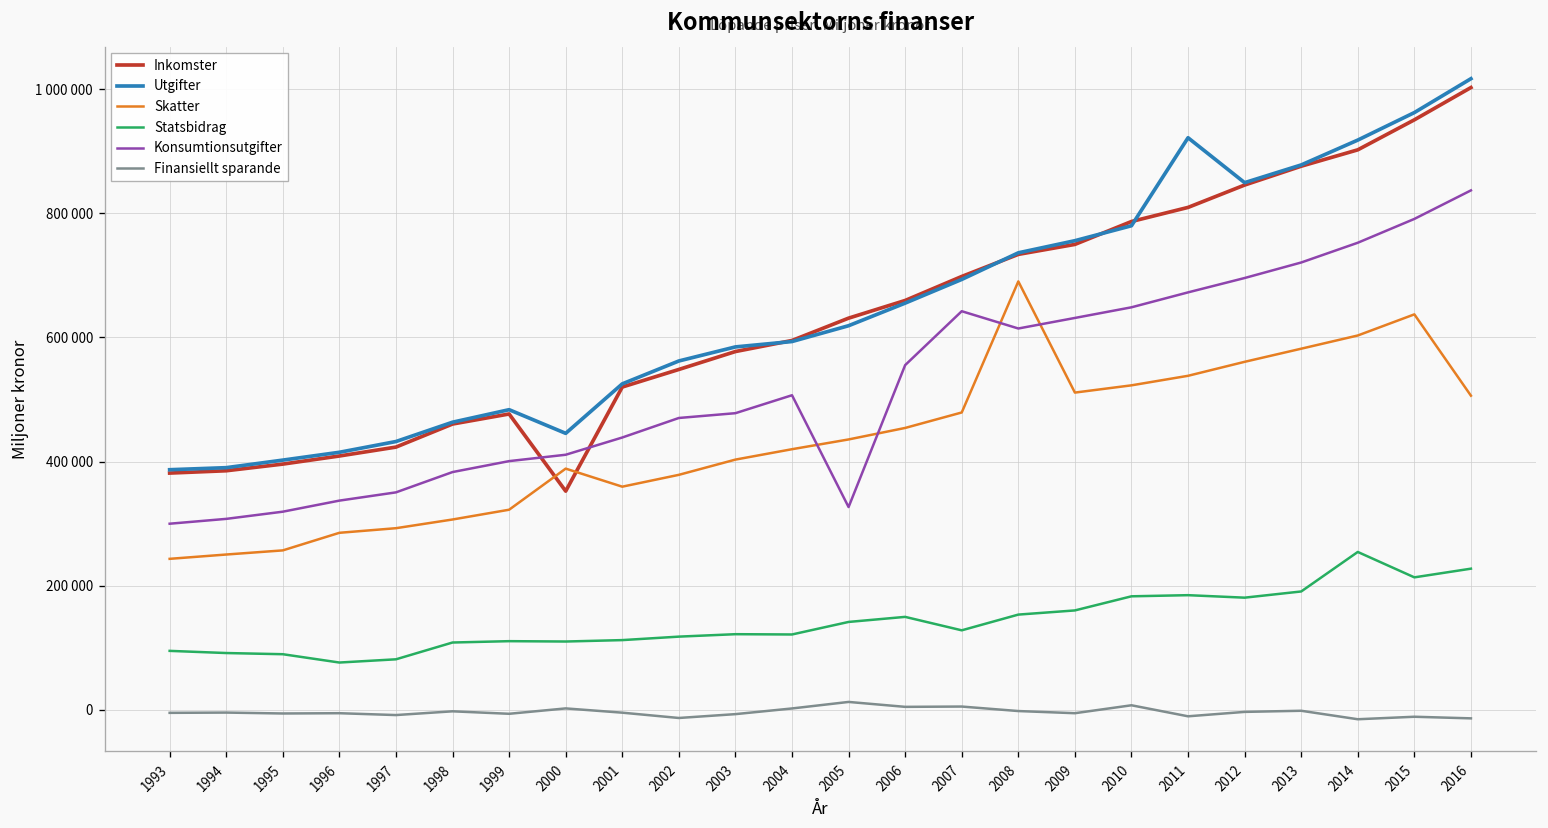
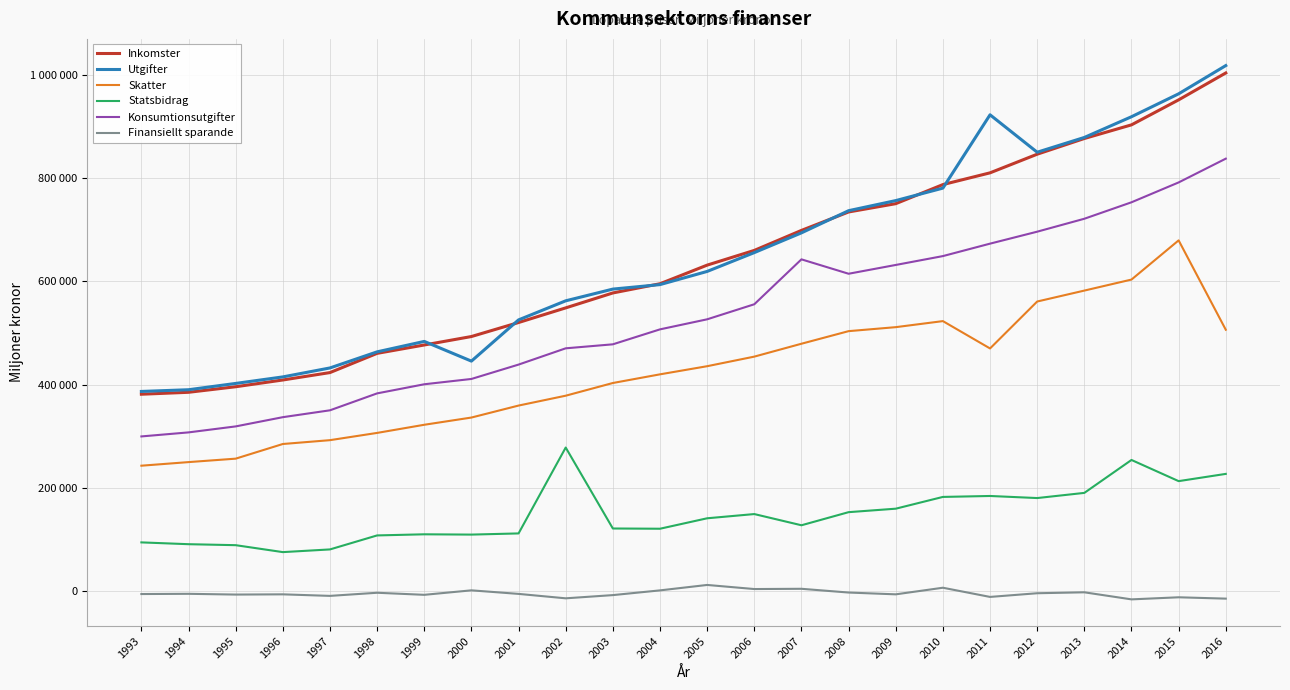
  {
    "Inkomster": {
      "1993": 380000,
      "1994": 390000,
      "1995": 400000,
      "1996": 410000,
      "1997": 420000,
      "1999": 480000,
-     "2000": 350000,
+     "2000": 490000,
      "2001": 520000,
      "2002": 550000,
      "2003": 580000,
      "2005": 630000,
      "2009": 750000,
      "2010": 790000,
      "2011": 810000,
      "2014": 900000,
      "2015": 950000,
      "2016": 1000000
    },
    "Utgifter": {
      "1993": 390000,
      "1994": 390000,
      "1995": 400000,
      "1996": 410000,
      "1997": 430000,
      "1999": 480000,
      "2000": 450000,
      "2001": 530000,
      "2002": 560000,
      "2003": 580000,
      "2005": 620000,
      "2009": 760000,
      "2010": 780000,
      "2011": 920000,
      "2014": 920000,
      "2015": 960000,
      "2016": 1020000
    },
    "Skatter": {
      "1993": 240000,
      "1994": 250000,
      "1995": 260000,
      "1996": 280000,
      "1997": 290000,
      "1998": 310000,
      "1999": 320000,
-     "2000": 390000,
+     "2000": 340000,
      "2001": 360000,
      "2002": 380000,
      "2003": 400000,
      "2004": 420000,
      "2005": 440000,
      "2006": 450000,
      "2007": 480000,
-     "2008": 690000,
+     "2008": 500000,
      "2009": 510000,
      "2010": 520000,
-     "2011": 540000,
+     "2011": 470000,
      "2012": 560000,
      "2013": 580000,
      "2014": 600000,
-     "2015": 640000,
+     "2015": 680000,
      "2016": 510000
    },
    "Statsbidrag": {
      "1993": 90000,
      "1994": 90000,
      "1995": 90000,
      "1996": 80000,
      "1997": 80000,
      "1998": 110000,
      "1999": 110000,
      "2000": 110000,
      "2001": 110000,
-     "2002": 120000,
+     "2002": 280000,
      "2003": 120000,
      "2004": 120000,
      "2005": 140000,
      "2006": 150000,
      "2007": 130000,
      "2008": 150000,
      "2009": 160000,
      "2010": 180000,
      "2011": 180000,
      "2012": 180000,
      "2013": 190000,
      "2014": 250000,
      "2015": 210000,
      "2016": 230000
    },
    "Konsumtionsutgifter": {
      "1993": 300000,
      "1994": 310000,
      "1995": 320000,
      "1996": 340000,
      "1997": 350000,
      "1998": 380000,
      "1999": 400000,
      "2000": 410000,
      "2001": 440000,
      "2002": 470000,
      "2003": 480000,
      "2004": 510000,
-     "2005": 330000,
+     "2005": 530000,
      "2006": 560000,
      "2007": 640000,
      "2008": 610000,
      "2009": 630000,
      "2010": 650000,
      "2011": 670000,
      "2012": 700000,
      "2013": 720000,
      "2014": 750000,
      "2015": 790000,
      "2016": 840000
    },
    "Finansiellt sparande": {
      "1993": -10000,
      "1994": 0,
      "1995": -10000,
      "1996": -10000,
      "1997": -10000,
      "1998": 0,
      "1999": -10000,
      "2000": 0,
      "2001": -10000,
      "2002": -10000,
      "2003": -10000,
      "2004": 0,
      "2005": 10000,
      "2006": 0,
      "2007": 0,
      "2008": 0,
      "2009": -10000,
      "2010": 10000,
      "2011": -10000,
      "2012": 0,
      "2013": 0,
      "2014": -20000,
      "2015": -10000,
      "2016": -10000
    }
  }
